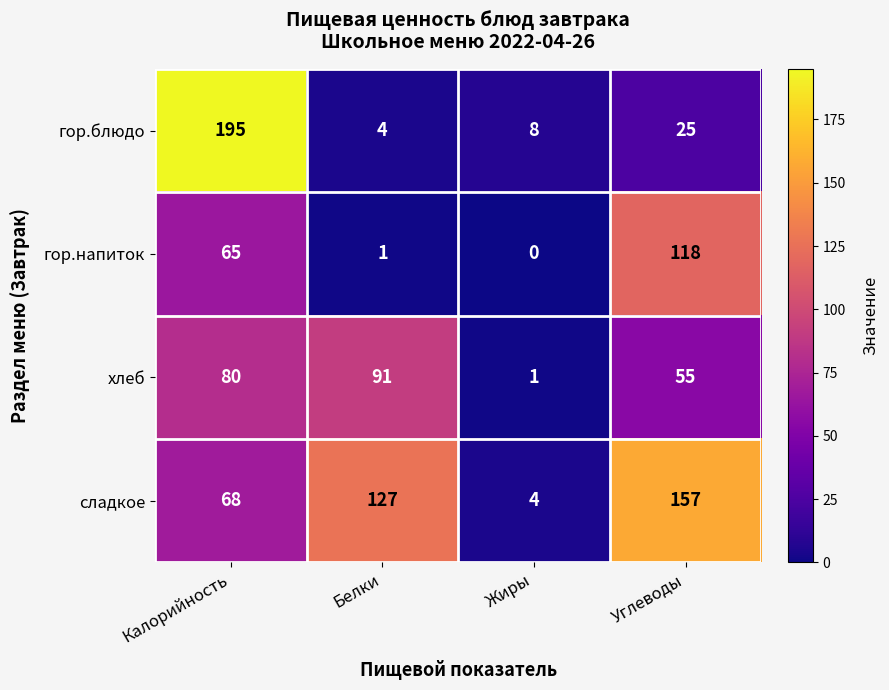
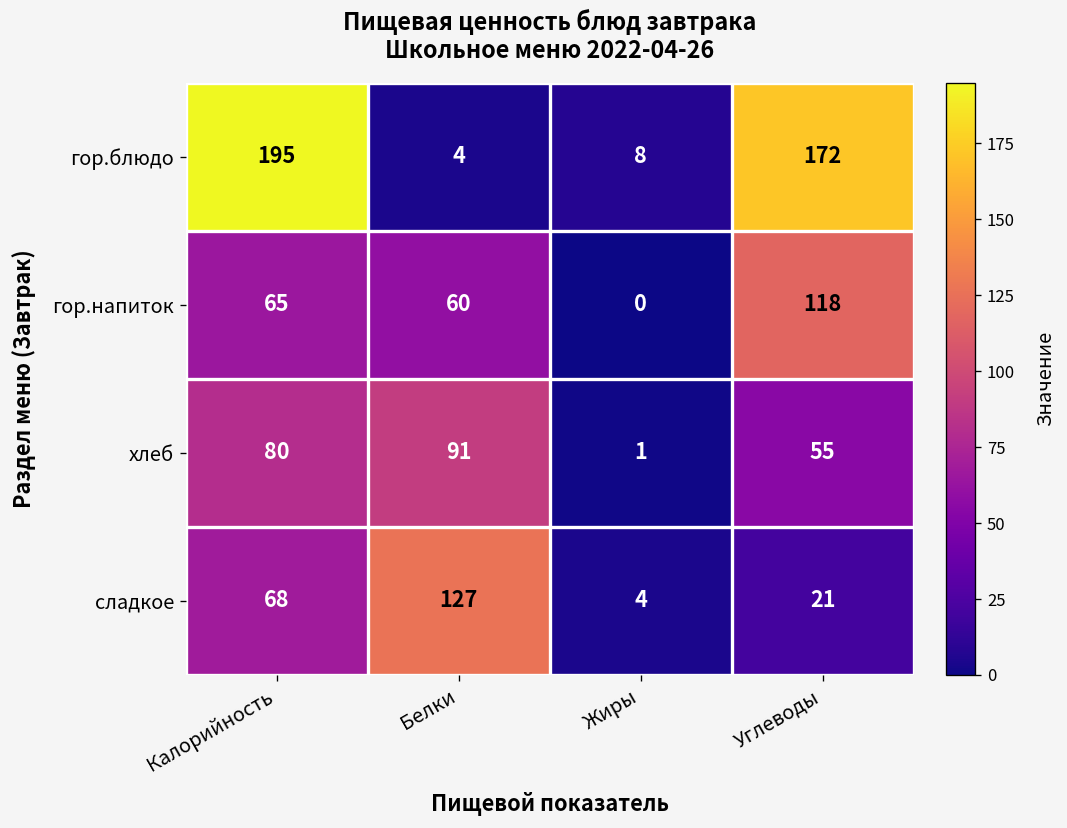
  {
    "гор.блюдо": {
      "Калорийность": 195,
      "Белки": 4,
      "Жиры": 8,
-     "Углеводы": 25
+     "Углеводы": 172
    },
    "гор.напиток": {
      "Калорийность": 65,
-     "Белки": 1,
+     "Белки": 60,
      "Жиры": 0,
      "Углеводы": 118
    },
    "хлеб": {
      "Калорийность": 80,
      "Белки": 91,
      "Жиры": 1,
      "Углеводы": 55
    },
    "сладкое": {
      "Калорийность": 68,
      "Белки": 127,
      "Жиры": 4,
-     "Углеводы": 157
+     "Углеводы": 21
    }
  }
